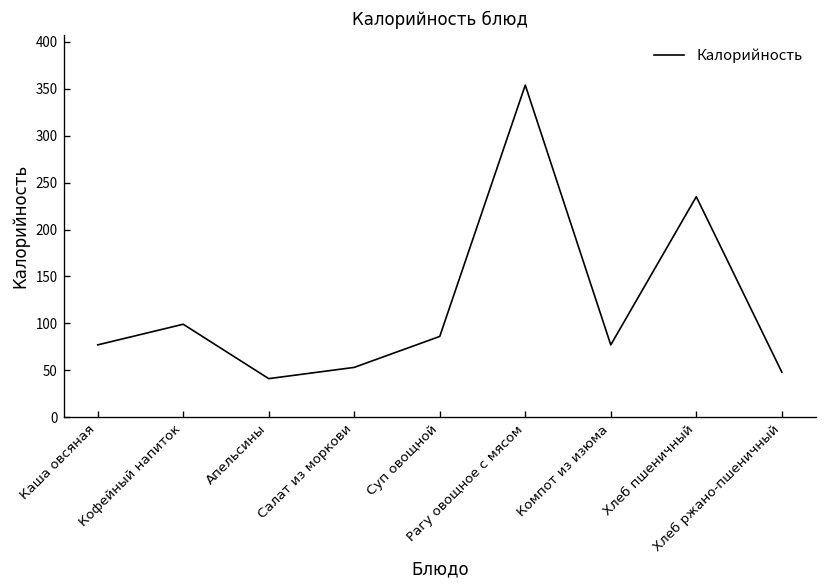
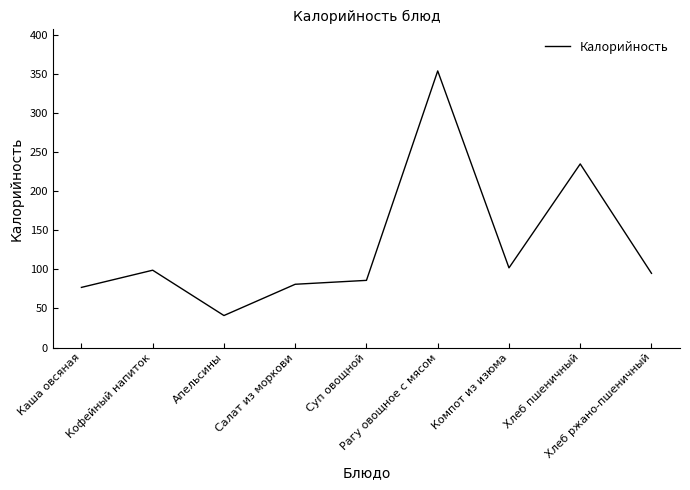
  {
    "Каша овсяная": 80,
    "Кофейный напиток": 100,
    "Апельсины": 40,
-   "Салат из моркови": 50,
+   "Салат из моркови": 80,
    "Суп овощной": 90,
    "Рагу овощное с мясом": 350,
-   "Компот из изюма": 80,
+   "Компот из изюма": 100,
    "Хлеб пшеничный": 240,
-   "Хлеб ржано-пшеничный": 50
+   "Хлеб ржано-пшеничный": 100
  }
